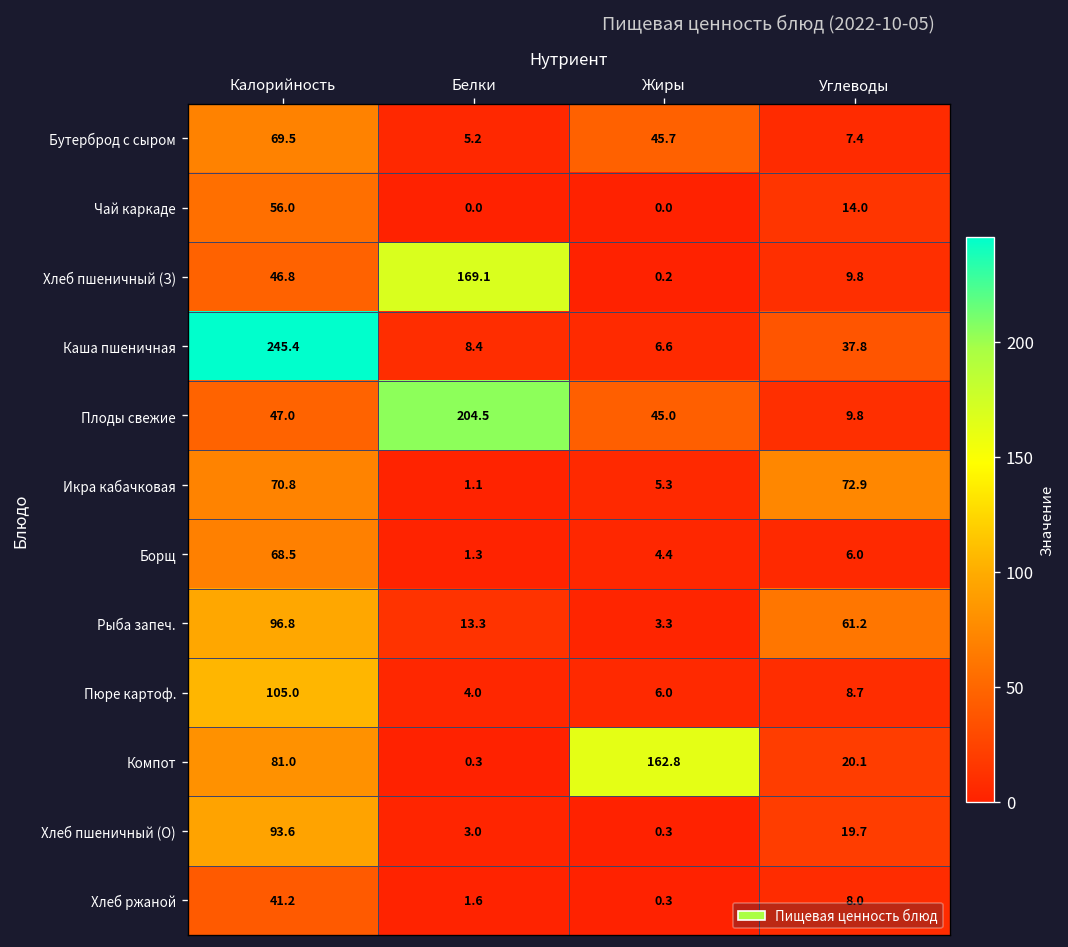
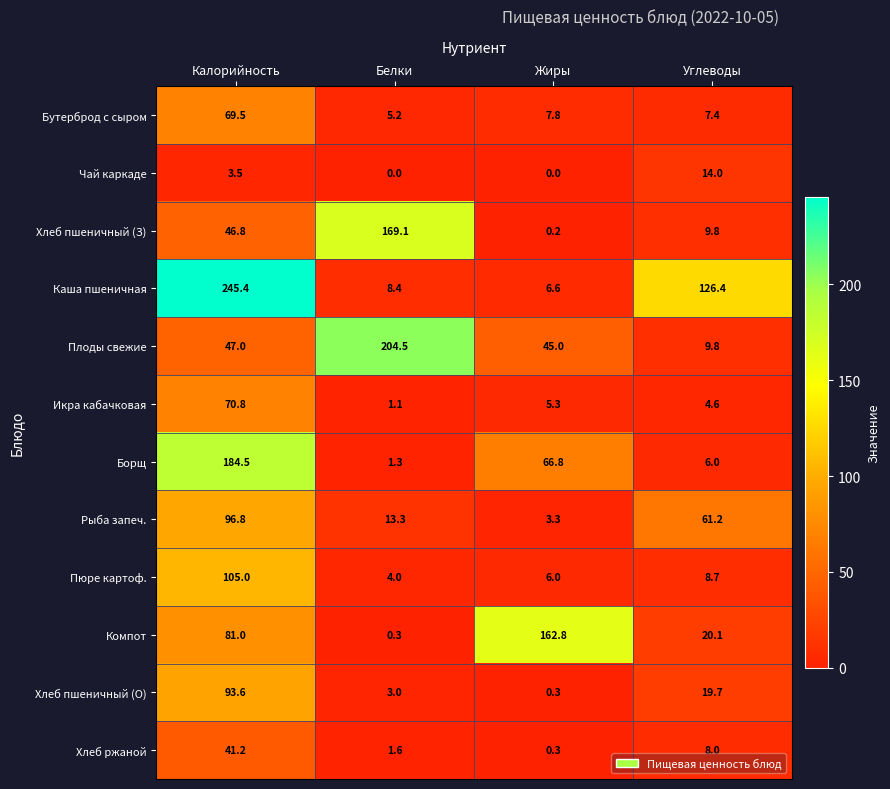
  {
    "Бутерброд с сыром": {
      "Калорийность": 69.5,
      "Белки": 5.2,
-     "Жиры": 45.7,
+     "Жиры": 7.8,
      "Углеводы": 7.4
    },
    "Чай каркаде": {
-     "Калорийность": 56.0,
+     "Калорийность": 3.5,
      "Белки": 0.0,
      "Жиры": 0.0,
      "Углеводы": 14.0
    },
    "Хлеб пшеничный (З)": {
      "Калорийность": 46.8,
      "Белки": 169.1,
      "Жиры": 0.2,
      "Углеводы": 9.8
    },
    "Каша пшеничная": {
      "Калорийность": 245.4,
      "Белки": 8.4,
      "Жиры": 6.6,
-     "Углеводы": 37.8
+     "Углеводы": 126.4
    },
    "Плоды свежие": {
      "Калорийность": 47.0,
      "Белки": 204.5,
      "Жиры": 45.0,
      "Углеводы": 9.8
    },
    "Икра кабачковая": {
      "Калорийность": 70.8,
      "Белки": 1.1,
      "Жиры": 5.3,
-     "Углеводы": 72.9
+     "Углеводы": 4.6
    },
    "Борщ": {
-     "Калорийность": 68.5,
+     "Калорийность": 184.5,
      "Белки": 1.3,
-     "Жиры": 4.4,
+     "Жиры": 66.8,
      "Углеводы": 6.0
    },
    "Рыба запеч.": {
      "Калорийность": 96.8,
      "Белки": 13.3,
      "Жиры": 3.3,
      "Углеводы": 61.2
    },
    "Пюре картоф.": {
      "Калорийность": 105.0,
      "Белки": 4.0,
      "Жиры": 6.0,
      "Углеводы": 8.7
    },
    "Компот": {
      "Калорийность": 81.0,
      "Белки": 0.3,
      "Жиры": 162.8,
      "Углеводы": 20.1
    },
    "Хлеб пшеничный (О)": {
      "Калорийность": 93.6,
      "Белки": 3.0,
      "Жиры": 0.3,
      "Углеводы": 19.7
    },
    "Хлеб ржаной": {
      "Калорийность": 41.2,
      "Белки": 1.6,
      "Жиры": 0.3
    }
  }
